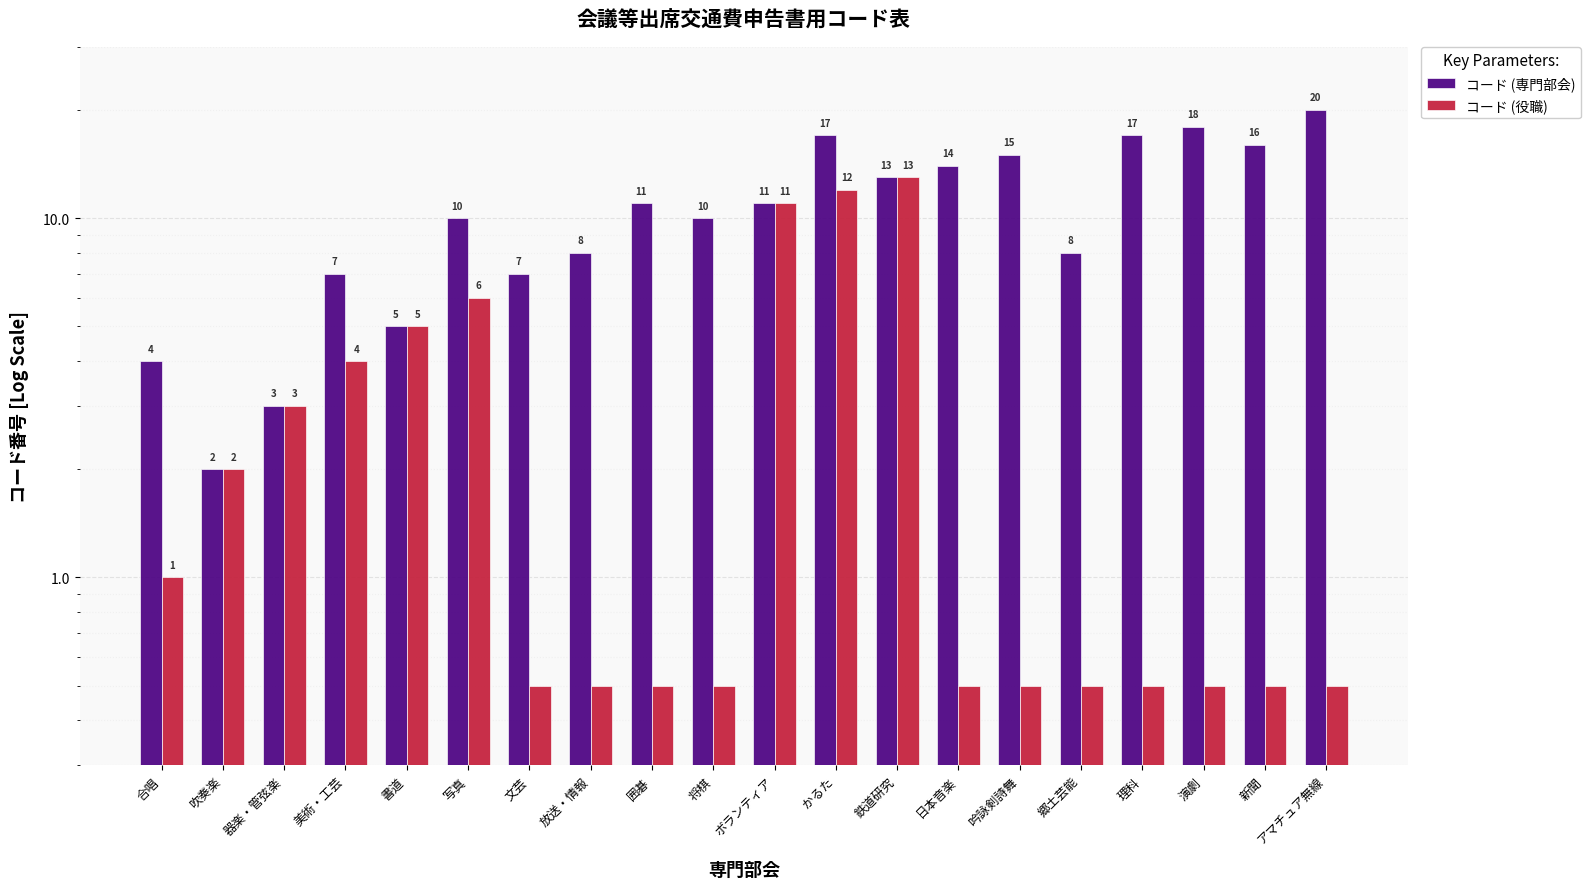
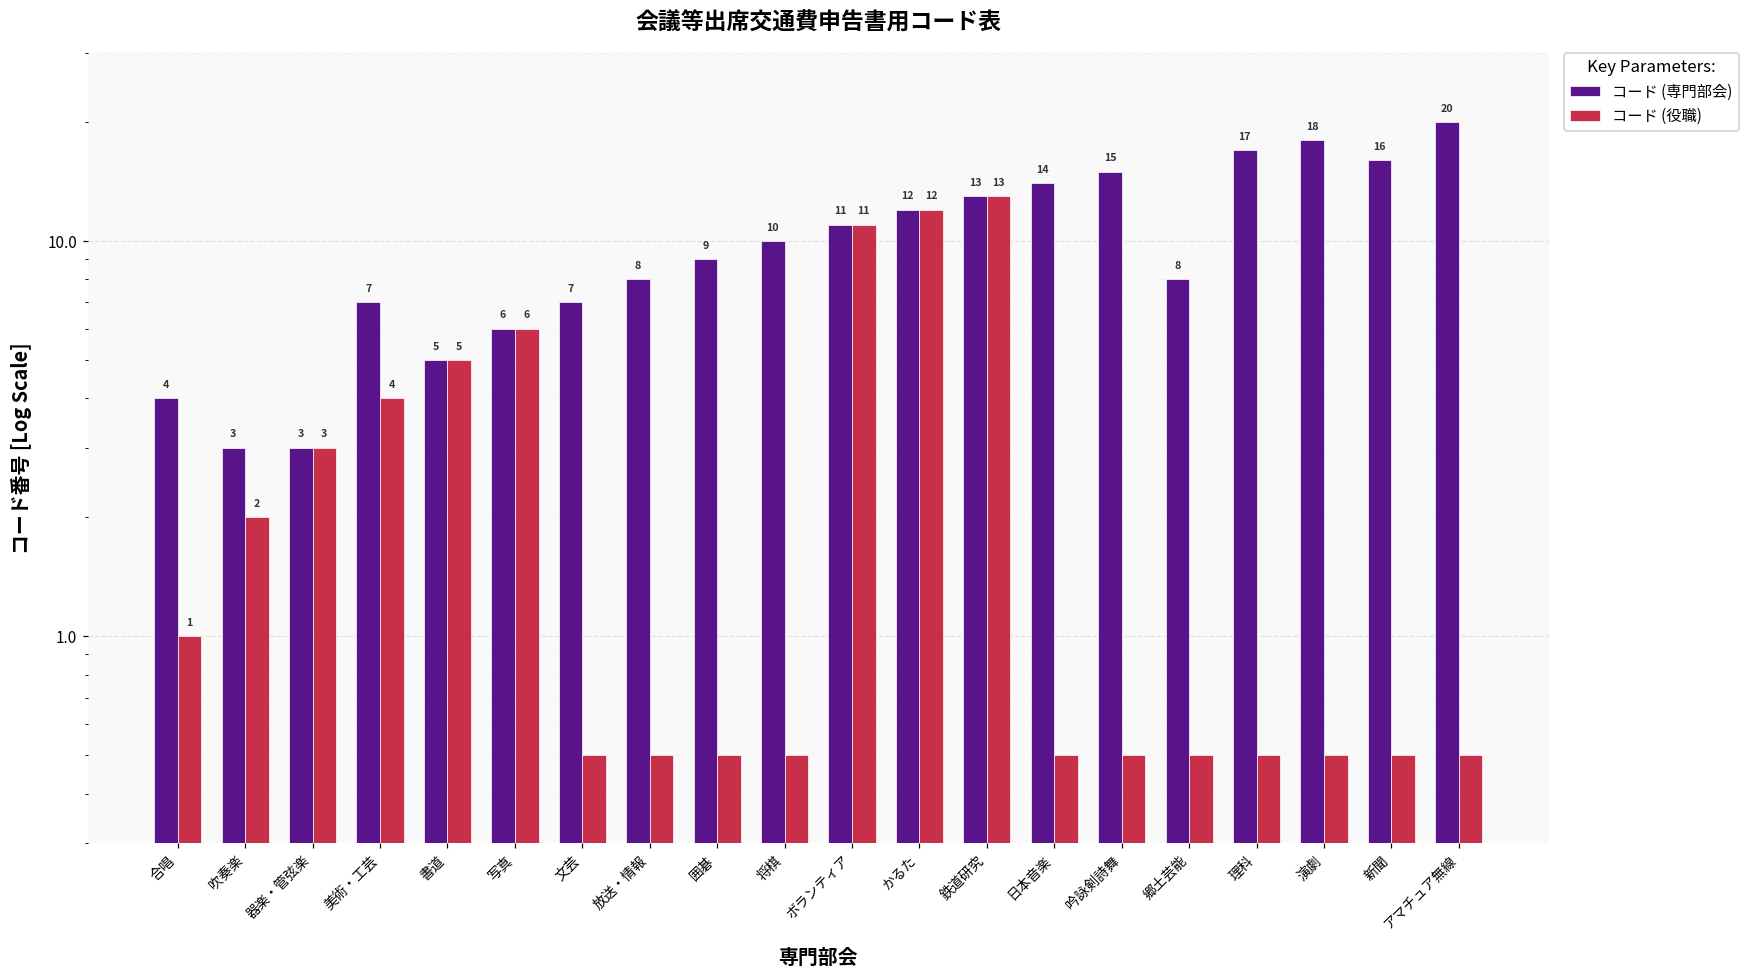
  {
    "コード (専門部会)": {
      "合唱": 4,
-     "吹奏楽": 2,
+     "吹奏楽": 3,
      "器楽・管弦楽": 3,
      "美術・工芸": 7,
      "書道": 5,
-     "写真": 10,
+     "写真": 6,
      "文芸": 7,
      "放送・情報": 8,
-     "囲碁": 11,
+     "囲碁": 9,
      "将棋": 10,
      "ボランティア": 11,
-     "かるた": 17,
+     "かるた": 12,
      "鉄道研究": 13,
      "日本音楽": 14,
      "吟詠剣詩舞": 15,
      "郷土芸能": 8,
      "理科": 17,
      "演劇": 18,
      "新聞": 16,
      "アマチュア無線": 20
    },
    "コード (役職)": {
      "合唱": 1,
      "吹奏楽": 2,
      "器楽・管弦楽": 3,
      "美術・工芸": 4,
      "書道": 5,
      "写真": 6,
      "ボランティア": 11,
      "かるた": 12,
      "鉄道研究": 13
    }
  }
